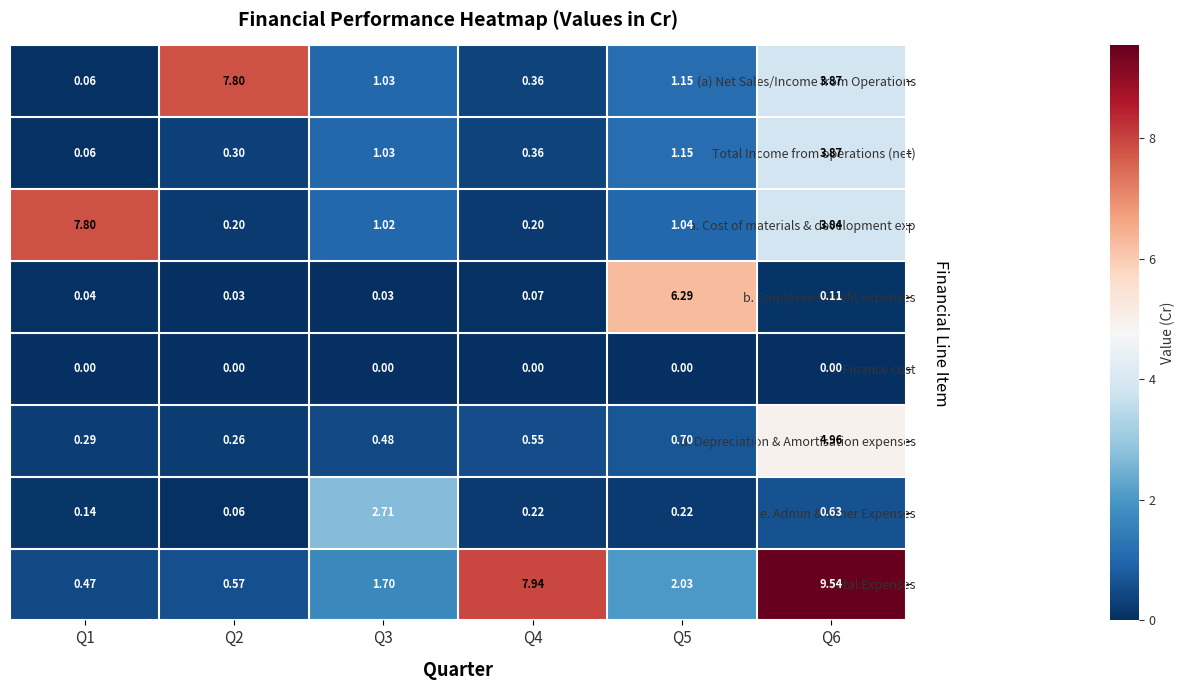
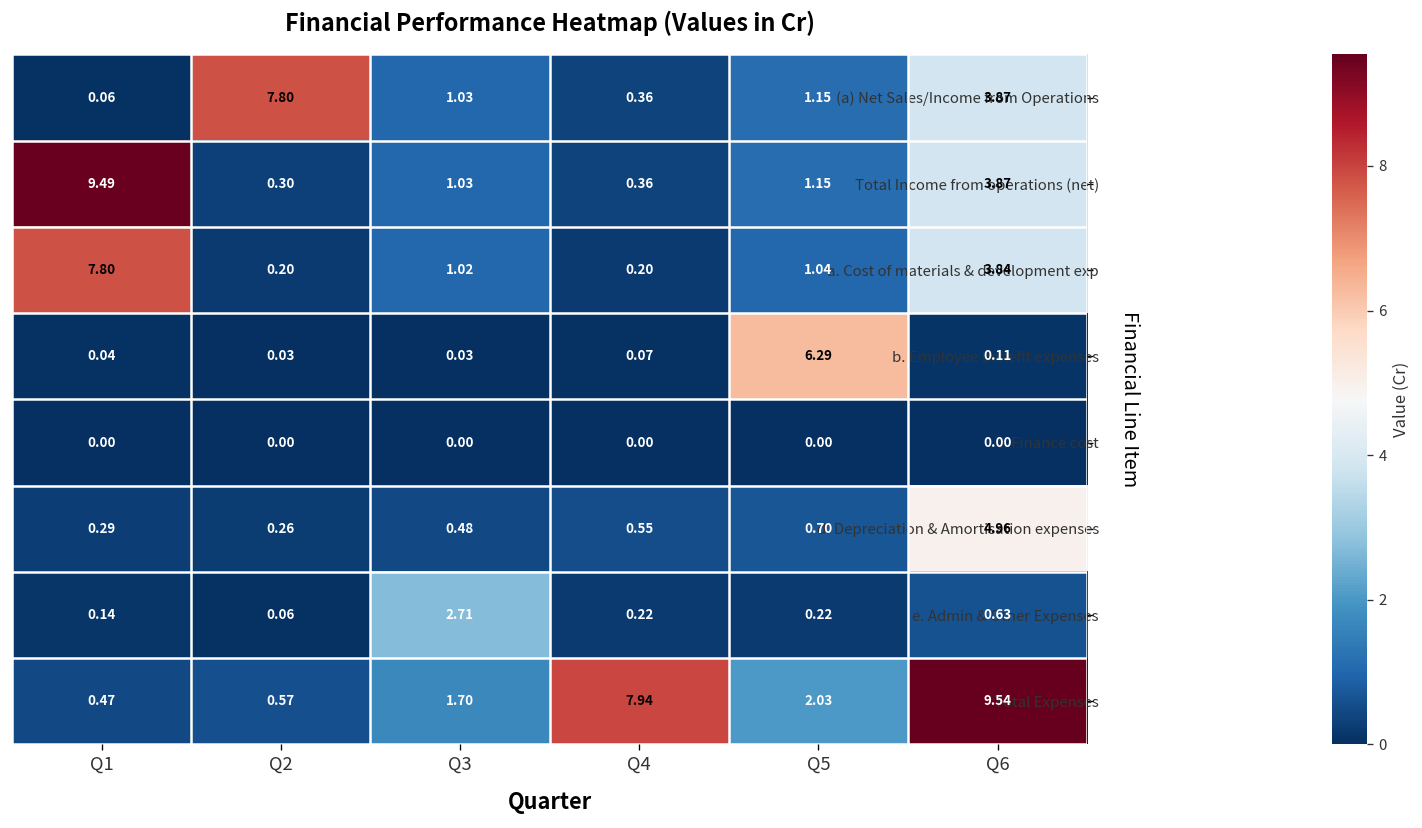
  {
    "(a) Net Sales/Income from Operations": {
      "Q1": 0.06,
      "Q2": 7.80,
      "Q3": 1.03,
      "Q4": 0.36,
      "Q5": 1.15,
      "Q6": 3.87
    },
    "Total Income from operations (net)": {
-     "Q1": 0.06,
+     "Q1": 9.49,
      "Q2": 0.30,
      "Q3": 1.03,
      "Q4": 0.36,
      "Q5": 1.15,
      "Q6": 3.87
    },
    "a. Cost of materials & development exp": {
      "Q1": 7.80,
      "Q2": 0.20,
      "Q3": 1.02,
      "Q4": 0.20,
      "Q5": 1.04,
      "Q6": 3.84
    },
    "b. Employee benefit expenses": {
      "Q1": 0.04,
      "Q2": 0.03,
      "Q3": 0.03,
      "Q4": 0.07,
      "Q5": 6.29,
      "Q6": 0.11
    },
    "d. Depreciation & Amortisation expenses": {
      "Q1": 0.29,
      "Q2": 0.26,
      "Q3": 0.48,
      "Q4": 0.55,
      "Q5": 0.70,
      "Q6": 4.96
    },
    "e. Admin & Other Expenses": {
      "Q1": 0.14,
      "Q2": 0.06,
      "Q3": 2.71,
      "Q4": 0.22,
      "Q5": 0.22,
      "Q6": 0.63
    },
    "Total Expenses": {
      "Q1": 0.47,
      "Q2": 0.57,
      "Q3": 1.70,
      "Q4": 7.94,
      "Q5": 2.03,
      "Q6": 9.54
    }
  }
